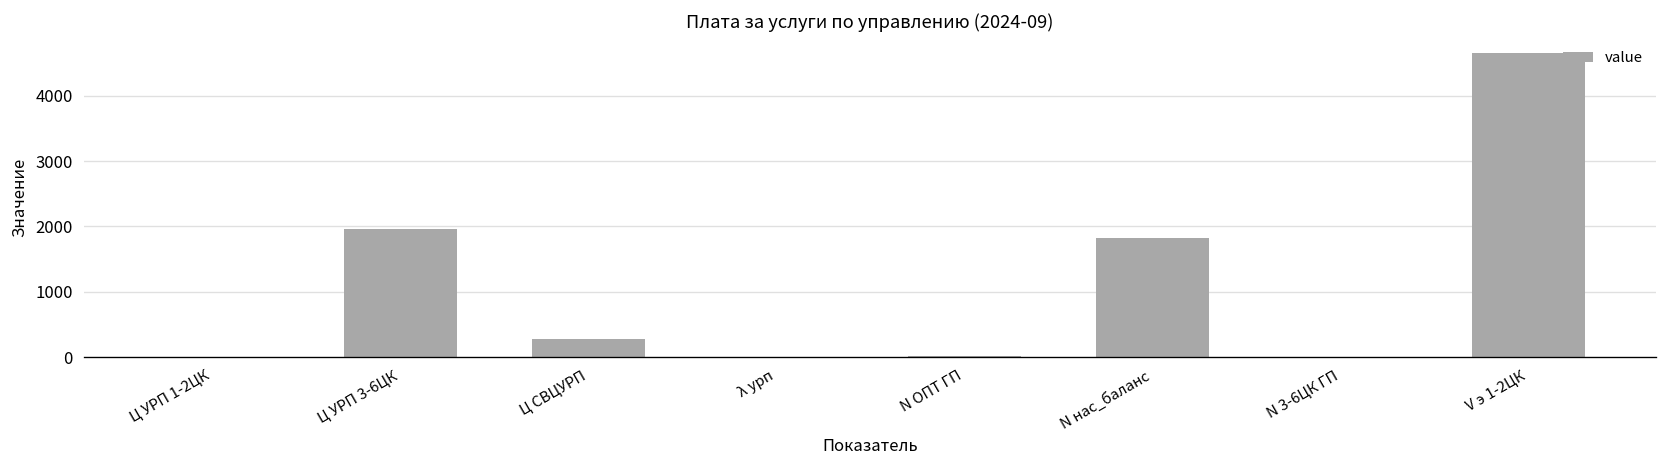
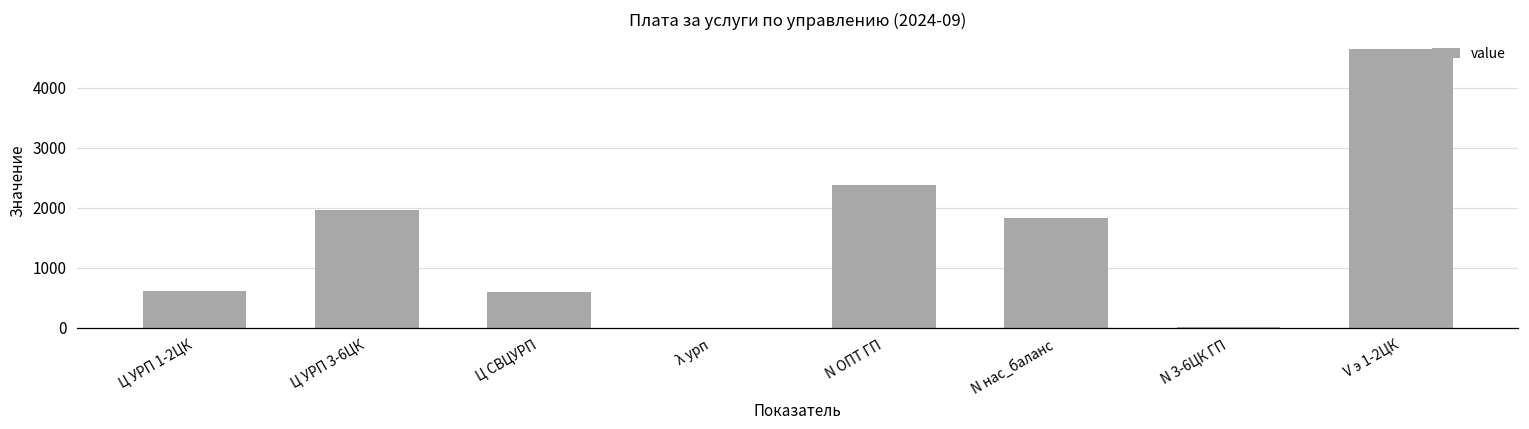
  {
-   "Ц УРП 1-2ЦК": 0,
+   "Ц УРП 1-2ЦК": 600,
    "Ц УРП 3-6ЦК": 2000,
-   "Ц СВЦУРП": 300,
-   "N ОПТ ГП": 0,
+   "Ц СВЦУРП": 600,
+   "N ОПТ ГП": 2400,
    "N нас_баланс": 1800,
    "V э 1-2ЦК": 4700
  }
